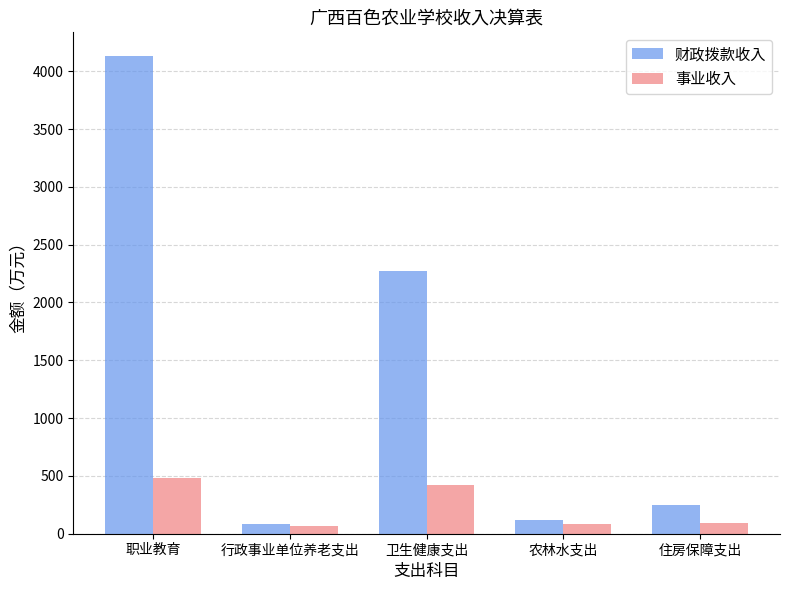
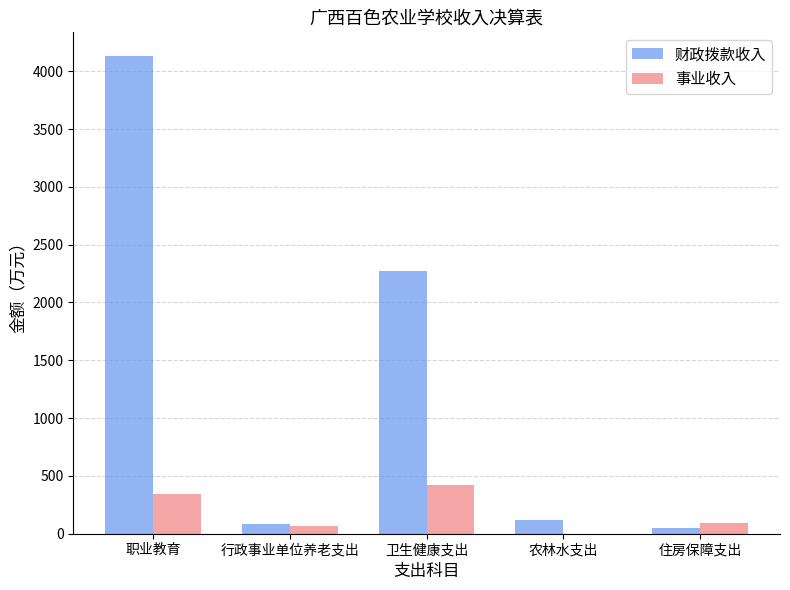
  {
    "财政拨款收入": {
      "职业教育": 4130,
      "行政事业单位养老支出": 90,
      "卫生健康支出": 2270,
      "农林水支出": 120,
-     "住房保障支出": 250
+     "住房保障支出": 50
    },
    "事业收入": {
-     "职业教育": 490,
+     "职业教育": 350,
      "行政事业单位养老支出": 70,
      "卫生健康支出": 420,
-     "农林水支出": 80,
+     "农林水支出": 0,
      "住房保障支出": 90
    }
  }
